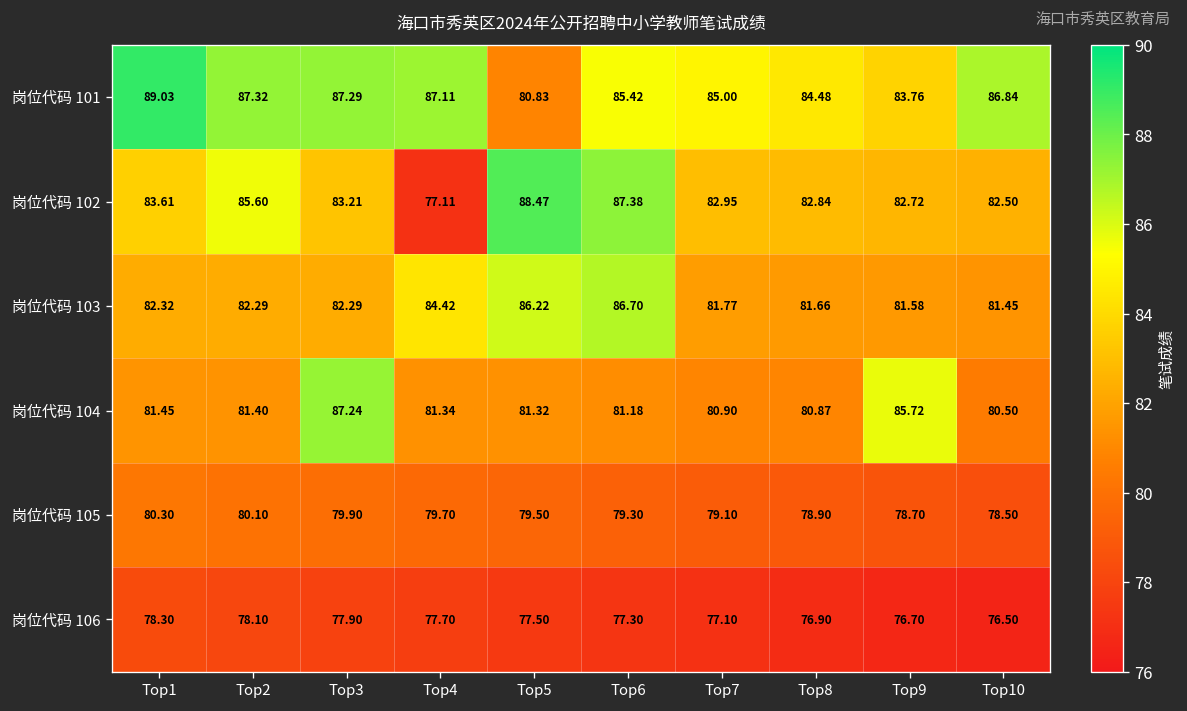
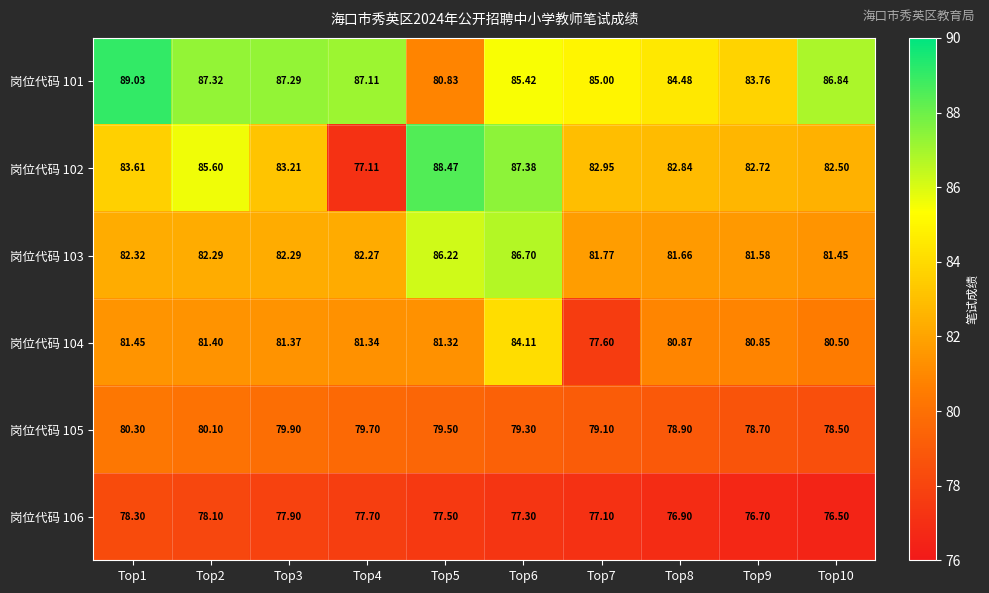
  {
    "岗位代码 101": {
      "Top1": 89.03,
      "Top2": 87.32,
      "Top3": 87.29,
      "Top4": 87.11,
      "Top5": 80.83,
      "Top6": 85.42,
      "Top7": 85.00,
      "Top8": 84.48,
      "Top9": 83.76,
      "Top10": 86.84
    },
    "岗位代码 102": {
      "Top1": 83.61,
      "Top2": 85.60,
      "Top3": 83.21,
      "Top4": 77.11,
      "Top5": 88.47,
      "Top6": 87.38,
      "Top7": 82.95,
      "Top8": 82.84,
      "Top9": 82.72,
      "Top10": 82.50
    },
    "岗位代码 103": {
      "Top1": 82.32,
      "Top2": 82.29,
      "Top3": 82.29,
-     "Top4": 84.42,
+     "Top4": 82.27,
      "Top5": 86.22,
      "Top6": 86.70,
      "Top7": 81.77,
      "Top8": 81.66,
      "Top9": 81.58,
      "Top10": 81.45
    },
    "岗位代码 104": {
      "Top1": 81.45,
      "Top2": 81.40,
-     "Top3": 87.24,
+     "Top3": 81.37,
      "Top4": 81.34,
      "Top5": 81.32,
-     "Top6": 81.18,
-     "Top7": 80.90,
+     "Top6": 84.11,
+     "Top7": 77.60,
      "Top8": 80.87,
-     "Top9": 85.72,
+     "Top9": 80.85,
      "Top10": 80.50
    },
    "岗位代码 105": {
      "Top1": 80.30,
      "Top2": 80.10,
      "Top3": 79.90,
      "Top4": 79.70,
      "Top5": 79.50,
      "Top6": 79.30,
      "Top7": 79.10,
      "Top8": 78.90,
      "Top9": 78.70,
      "Top10": 78.50
    },
    "岗位代码 106": {
      "Top1": 78.30,
      "Top2": 78.10,
      "Top3": 77.90,
      "Top4": 77.70,
      "Top5": 77.50,
      "Top6": 77.30,
      "Top7": 77.10,
      "Top8": 76.90,
      "Top9": 76.70,
      "Top10": 76.50
    }
  }
